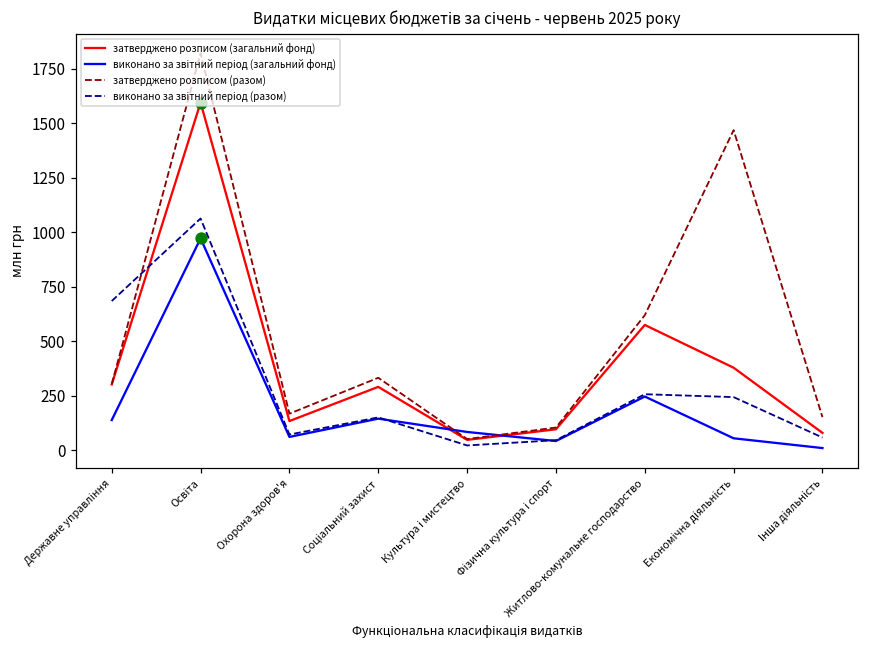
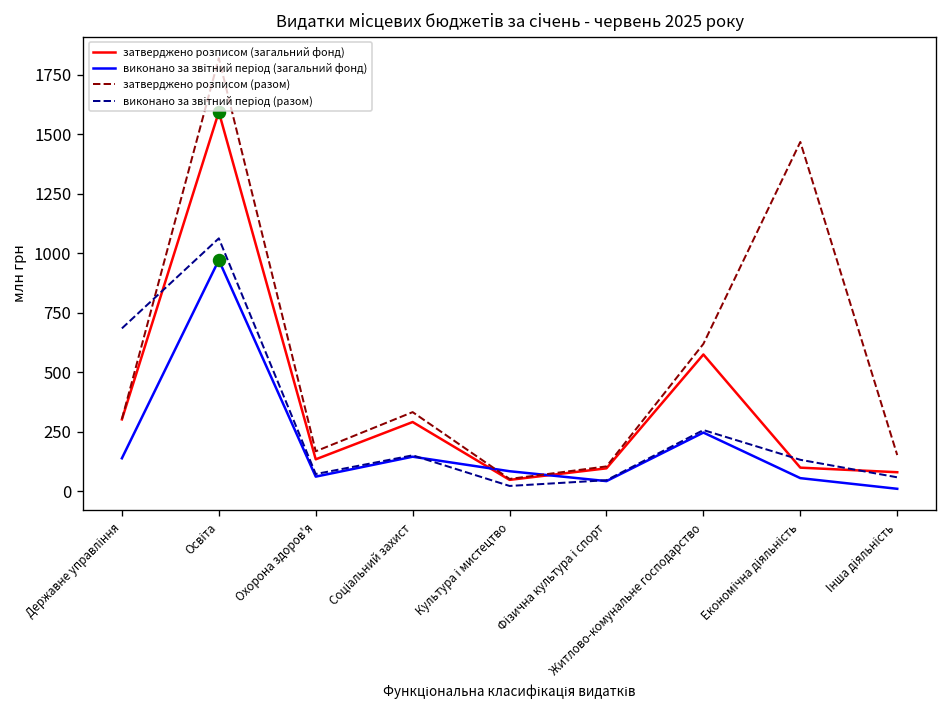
  {
    "затверджено розписом (загальний фонд)": {
      "Охорона здоров'я": 130,
      "Соціальний захист": 290,
      "Житлово-комунальне господарство": 570,
-     "Економічна діяльність": 380,
+     "Економічна діяльність": 100,
      "Інша діяльність": 80
    },
    "виконано за звітний період (загальний фонд)": {
      "Державне управління": 140,
      "Культура і мистецтво": 80,
      "Економічна діяльність": 60,
      "Інша діяльність": 10
    },
    "затверджено розписом (разом)": {
      "Охорона здоров'я": 170,
      "Соціальний захист": 330,
      "Житлово-комунальне господарство": 620,
      "Економічна діяльність": 1470,
      "Інша діяльність": 150
    },
    "виконано за звітний період (разом)": {
      "Державне управління": 680,
      "Освіта": 1060,
      "Культура і мистецтво": 20,
-     "Економічна діяльність": 240,
+     "Економічна діяльність": 130,
      "Інша діяльність": 60
    }
  }
